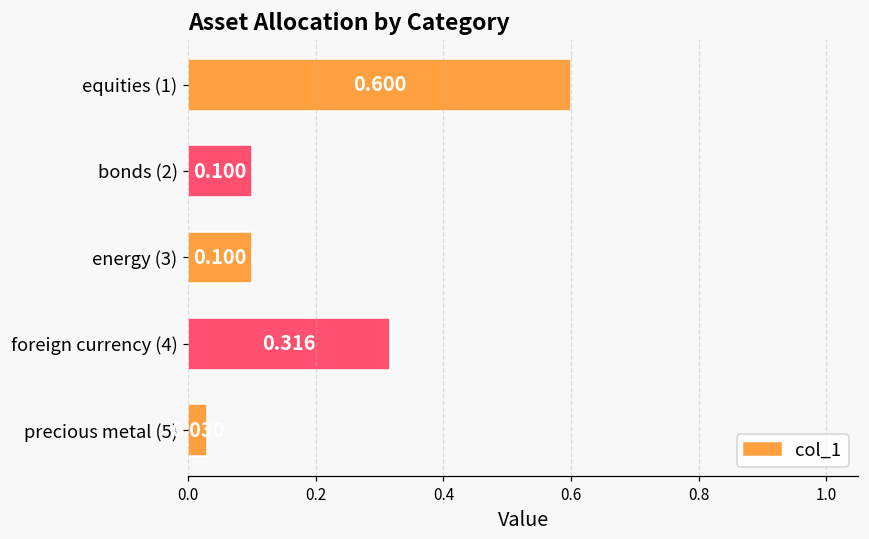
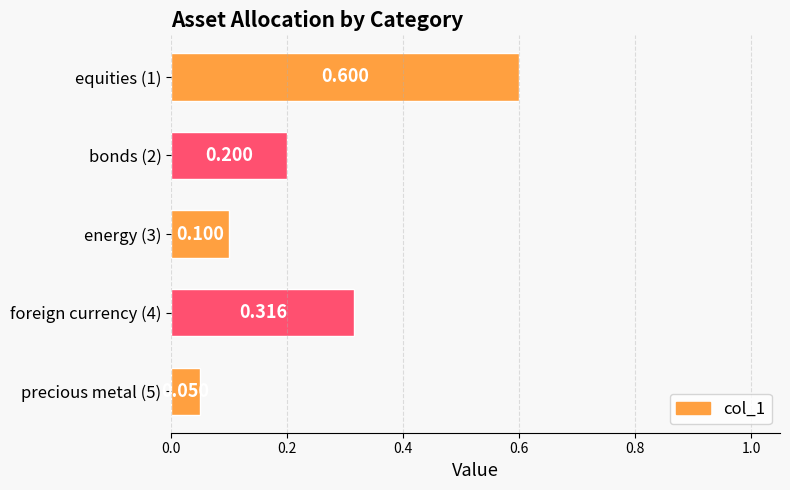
  {
    "equities (1)": 0.600,
-   "bonds (2)": 0.100,
+   "bonds (2)": 0.200,
    "energy (3)": 0.100,
    "foreign currency (4)": 0.316,
-   "precious metal (5)": 0.03
+   "precious metal (5)": 0.05
  }
